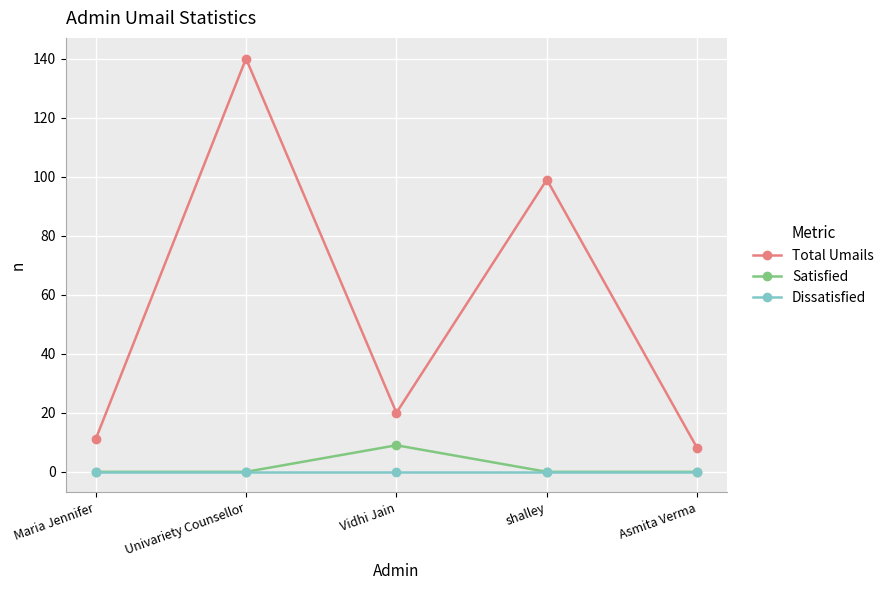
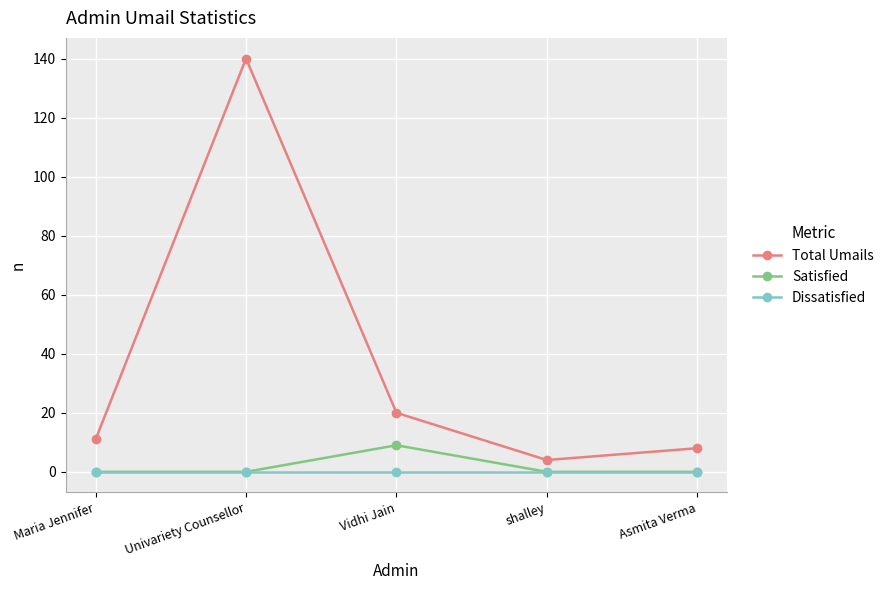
  {
    "Total Umails": {
      "Maria Jennifer": 11,
      "Univariety Counsellor": 140,
      "Vidhi Jain": 20,
-     "shalley": 99,
+     "shalley": 4,
      "Asmita Verma": 8
    },
    "Satisfied": {
      "Vidhi Jain": 9
    },
    "Dissatisfied": {
      "Vidhi Jain": 0
    }
  }
